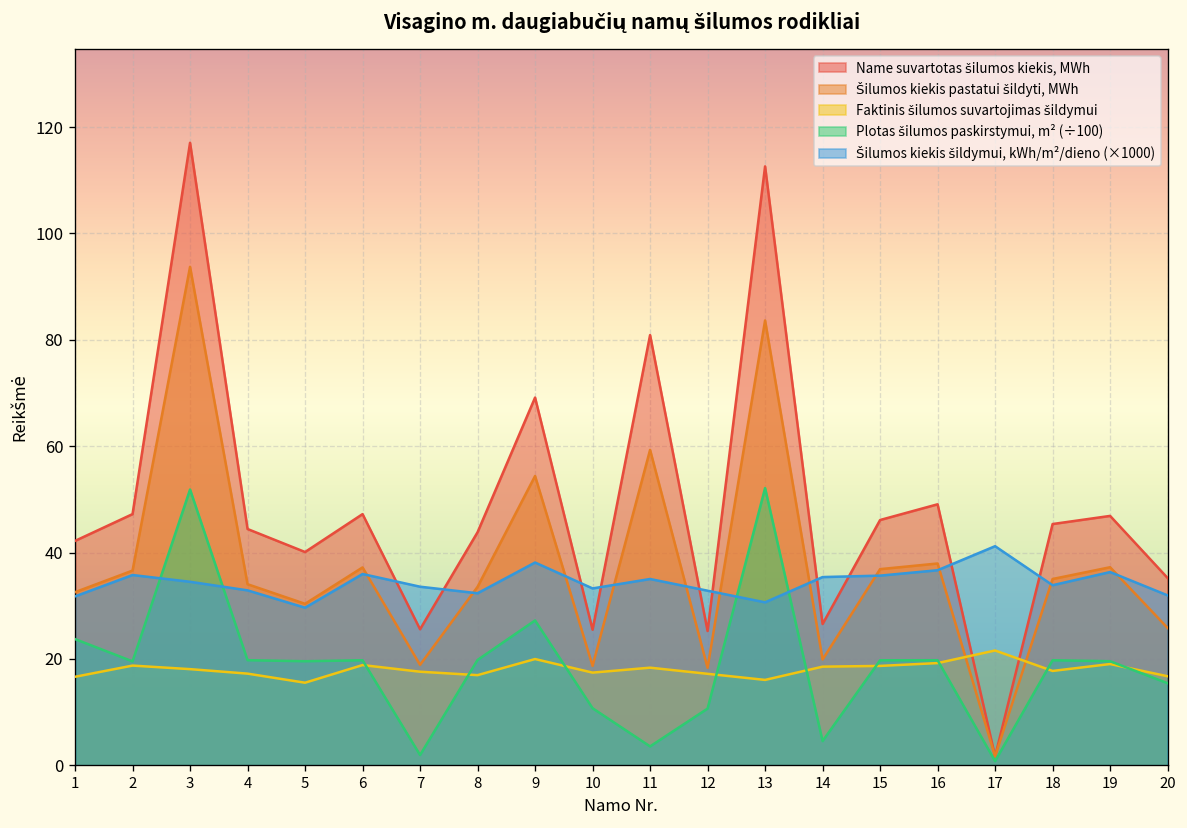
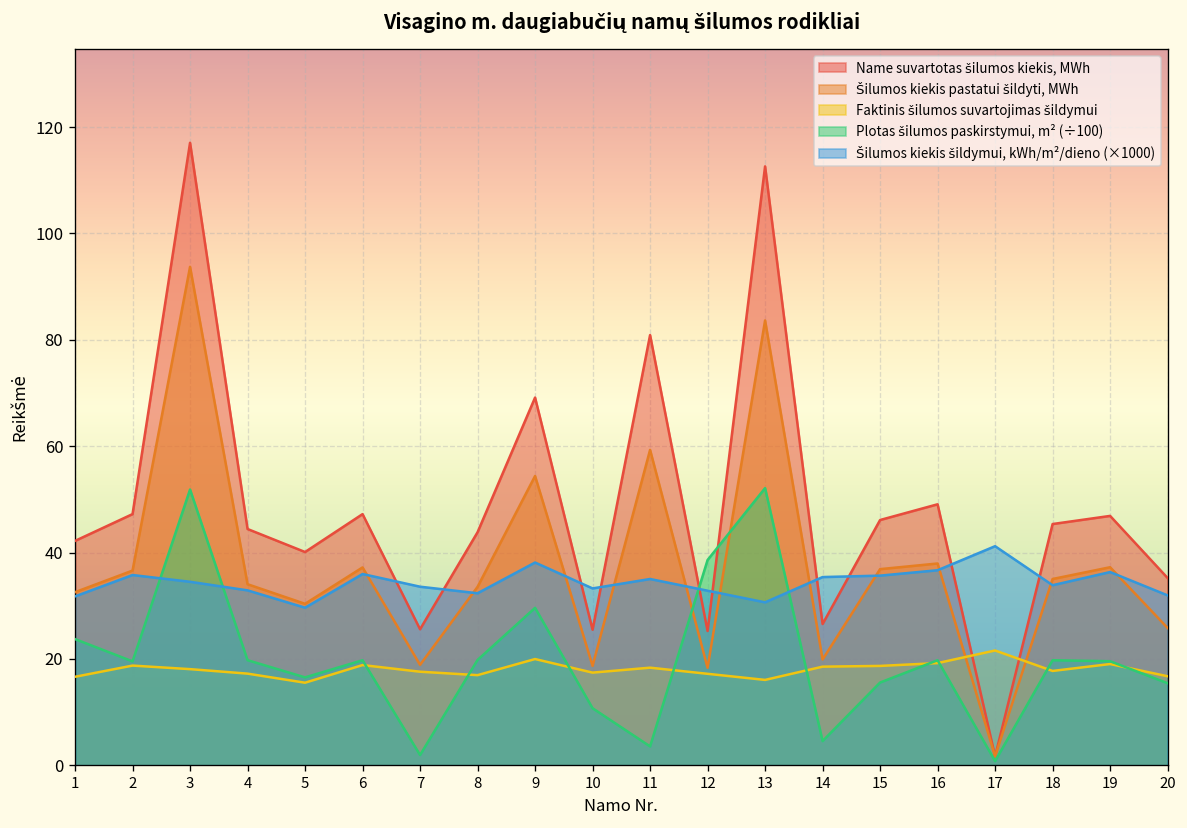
  {
    "Plotas šilumos paskirstymui, m² (÷100)": {
      "1": 24,
      "2": 20,
      "3": 52,
      "4": 20,
-     "5": 20,
+     "5": 17,
      "6": 20,
      "7": 2,
      "8": 20,
-     "9": 27,
+     "9": 30,
      "10": 11,
      "11": 4,
-     "12": 11,
+     "12": 39,
      "13": 52,
      "14": 5,
-     "15": 20,
+     "15": 16,
      "17": 1,
      "18": 20,
      "20": 15
    },
    "Šilumos kiekis šildymui, kWh/m²/dieno (×1000)": {
      "1": 32,
      "2": 36,
      "3": 34,
      "4": 33,
      "5": 30,
      "6": 36,
      "7": 34,
      "8": 32,
      "9": 38,
      "10": 33,
      "11": 35,
      "12": 33,
      "13": 31,
      "14": 35,
      "15": 36,
      "16": 37,
      "17": 41,
      "18": 34,
      "19": 36,
      "20": 32
    }
  }
